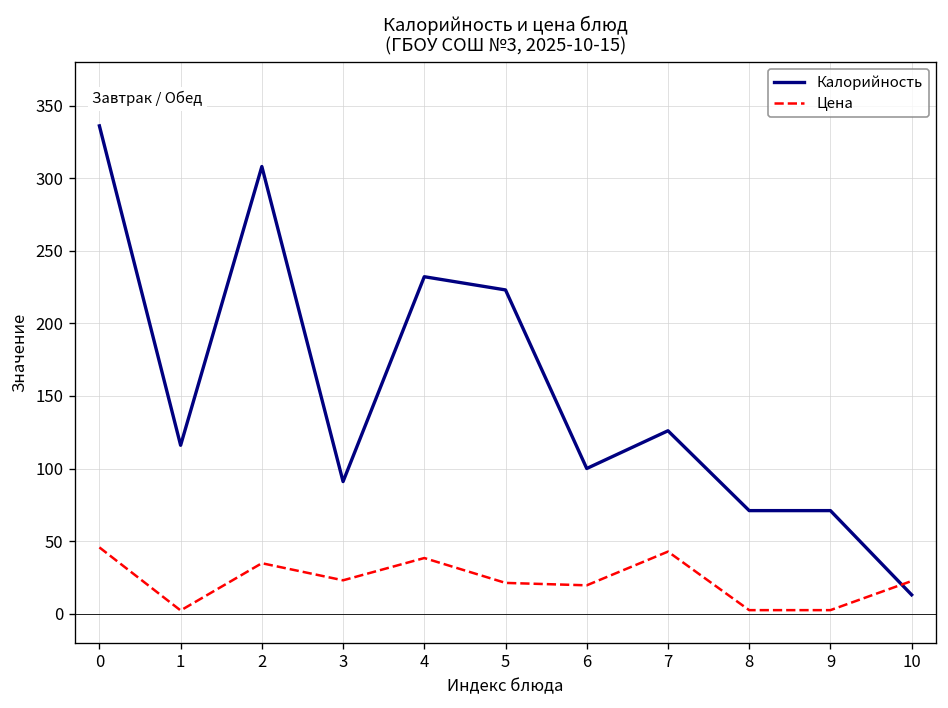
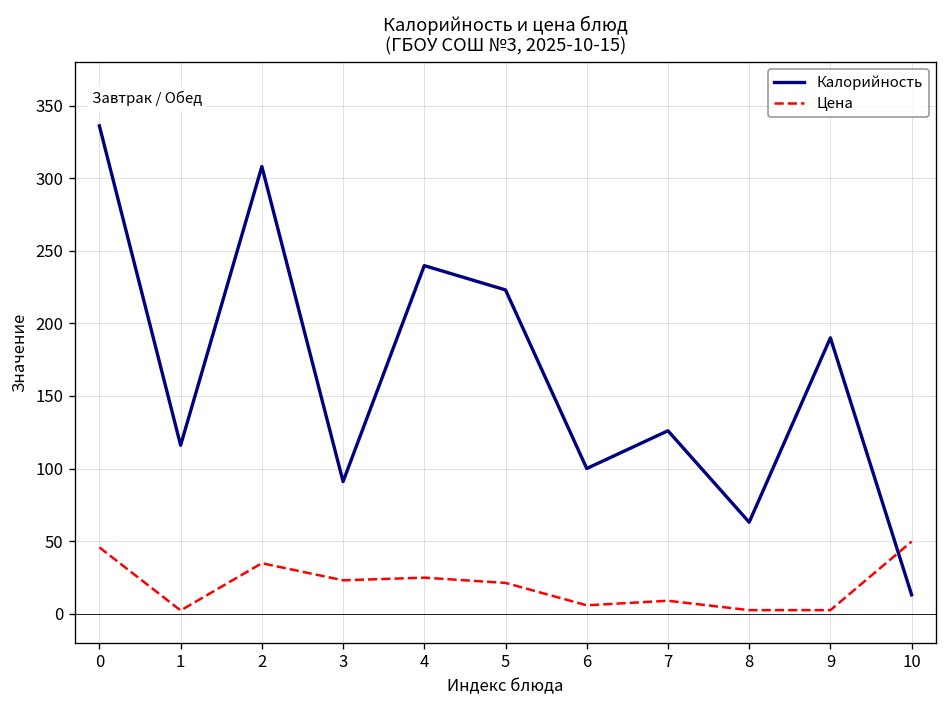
  {
    "Калорийность": {
      "0": 336,
      "1": 116,
      "2": 308,
      "3": 91,
-     "4": 232,
+     "4": 240,
      "5": 223,
      "6": 100,
      "7": 126,
-     "8": 71,
-     "9": 71,
+     "8": 63,
+     "9": 190,
      "10": 13
    },
    "Цена": {
      "0": 46,
      "1": 2,
      "2": 35,
      "3": 23,
-     "4": 38,
+     "4": 25,
      "5": 21,
-     "6": 20,
-     "7": 43,
+     "6": 6,
+     "7": 9,
      "8": 2,
      "9": 2,
-     "10": 23
+     "10": 50
    }
  }
